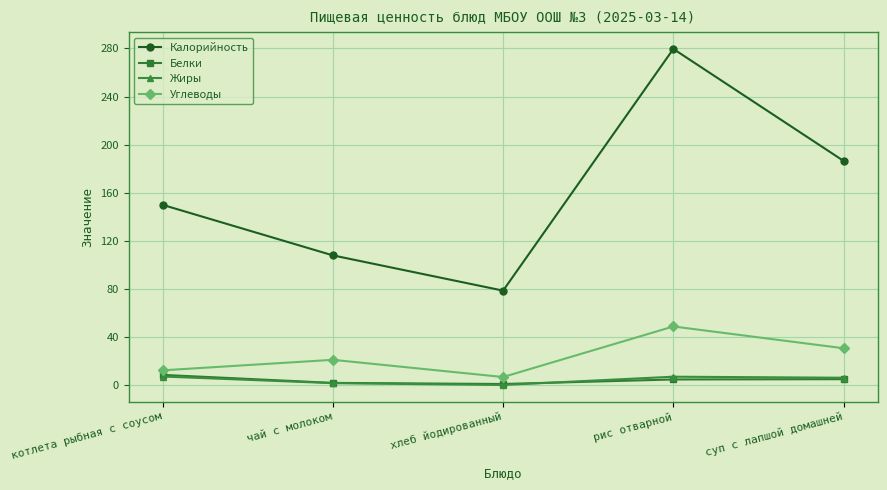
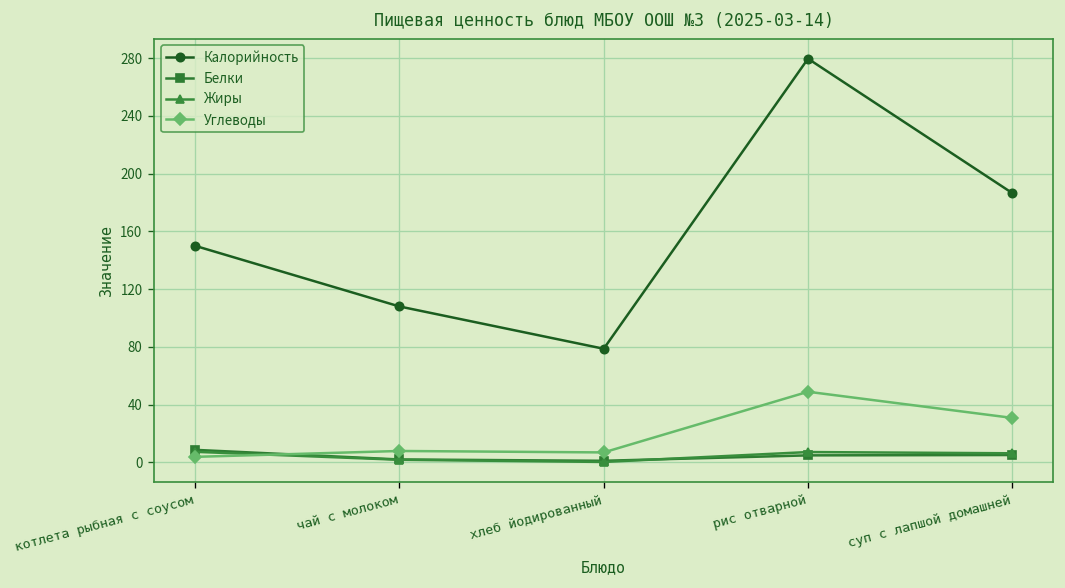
  {
    "Углеводы": {
-     "котлета рыбная с соусом": 12,
-     "чай с молоком": 21,
+     "котлета рыбная с соусом": 4,
+     "чай с молоком": 8,
      "хлеб йодированный": 7,
      "рис отварной": 49,
      "суп с лапшой домашней": 31
    }
  }
